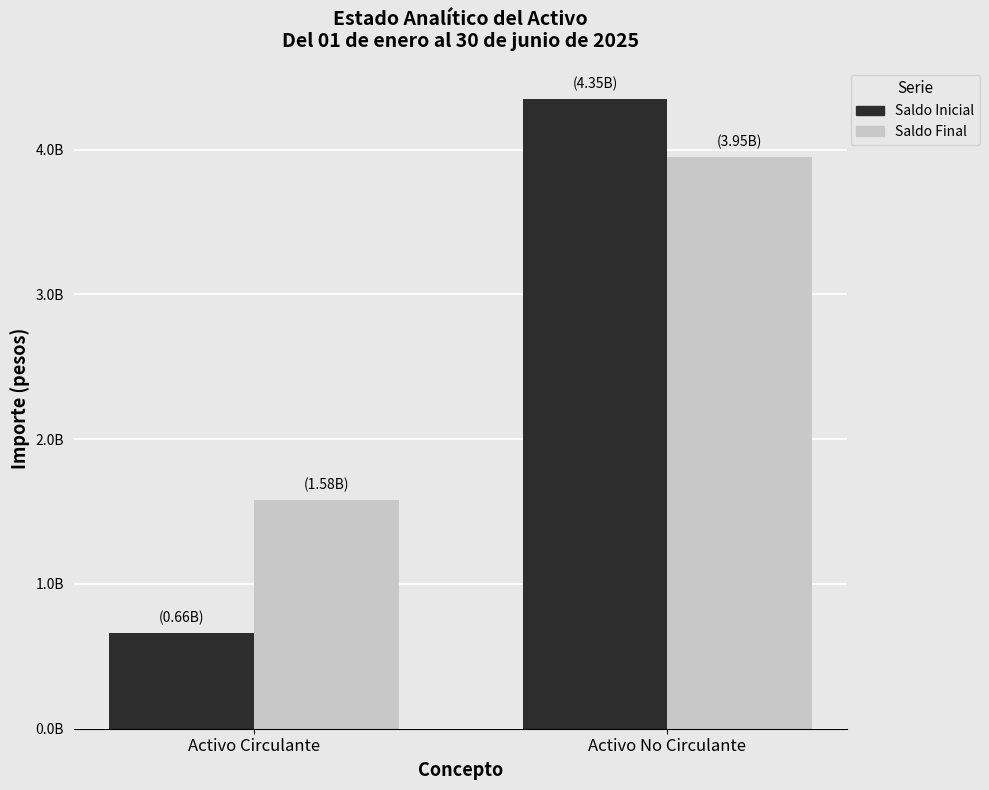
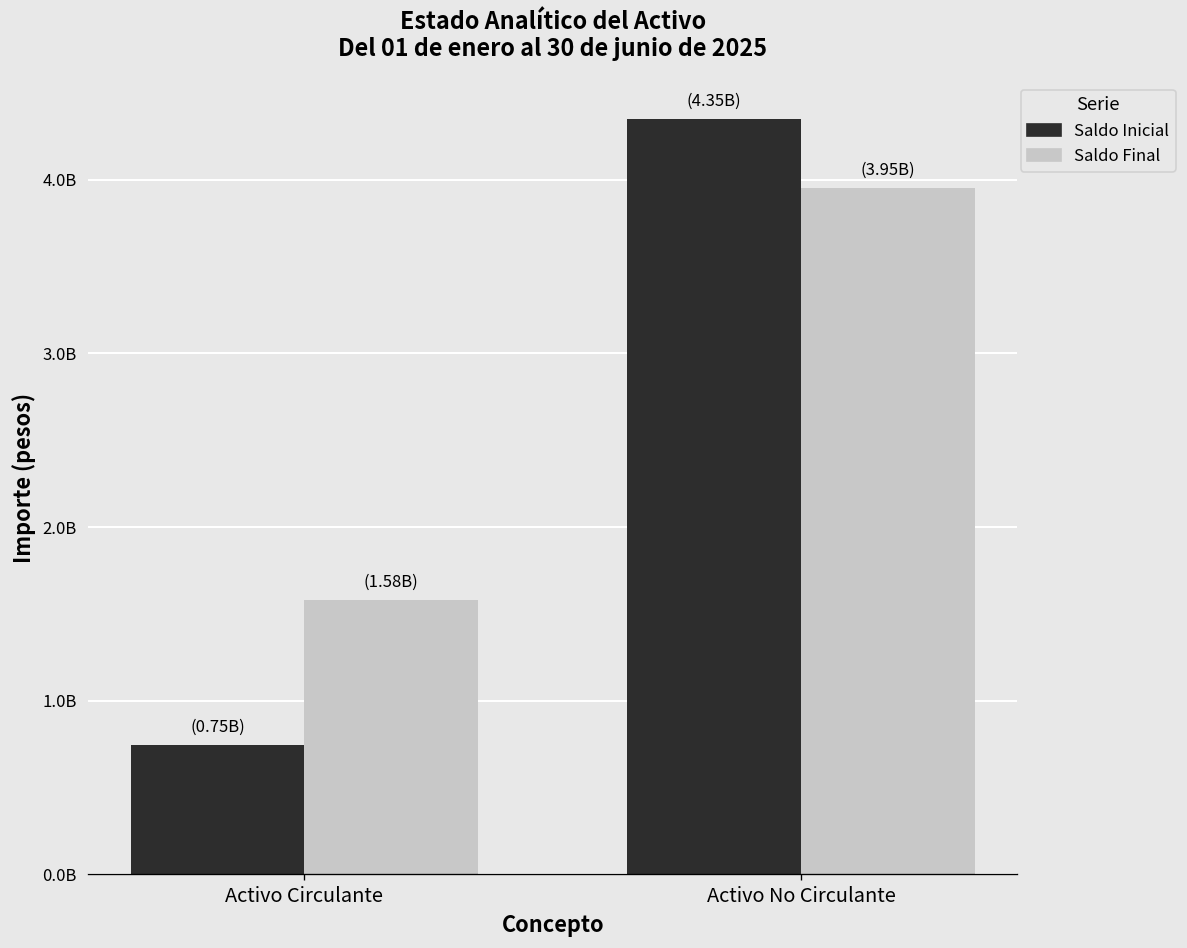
  {
    "Saldo Inicial": {
-     "Activo Circulante": "(0.66B)",
+     "Activo Circulante": "(0.75B)",
      "Activo No Circulante": "(4.35B)"
    },
    "Saldo Final": {
      "Activo Circulante": "(1.58B)",
      "Activo No Circulante": "(3.95B)"
    }
  }
